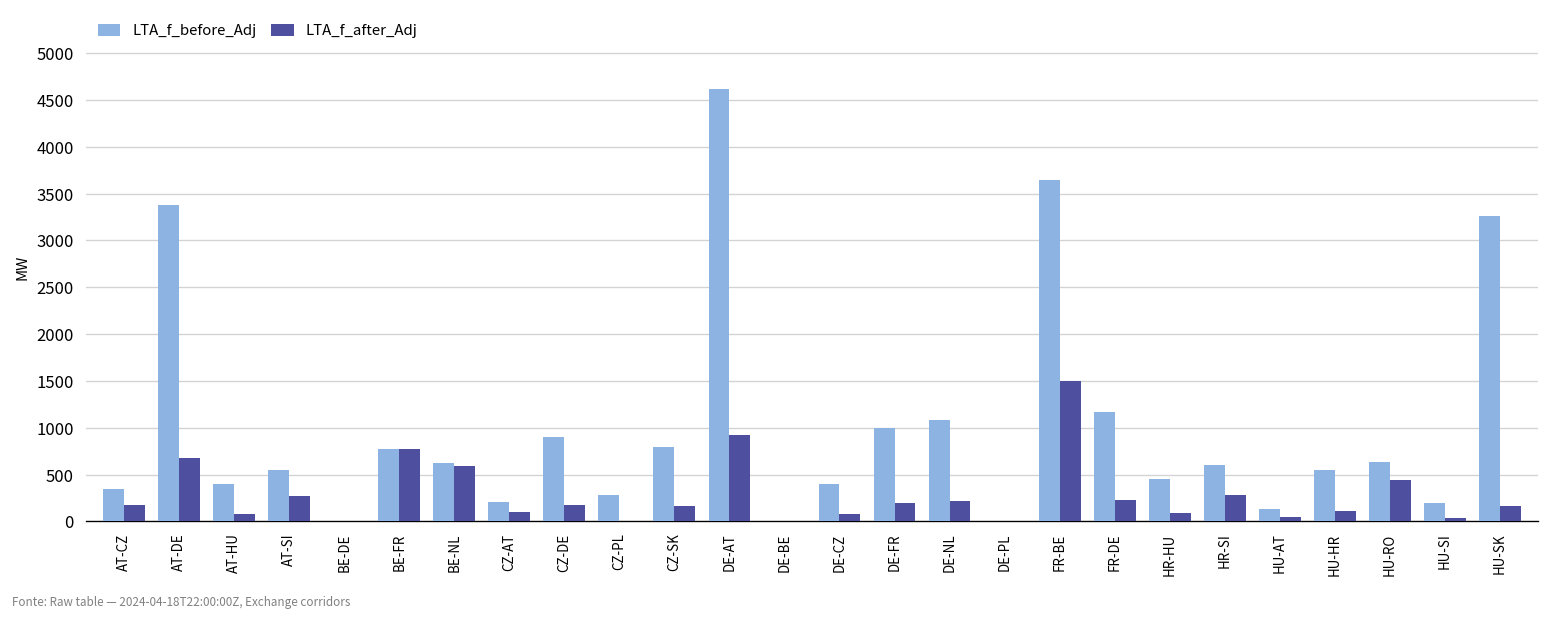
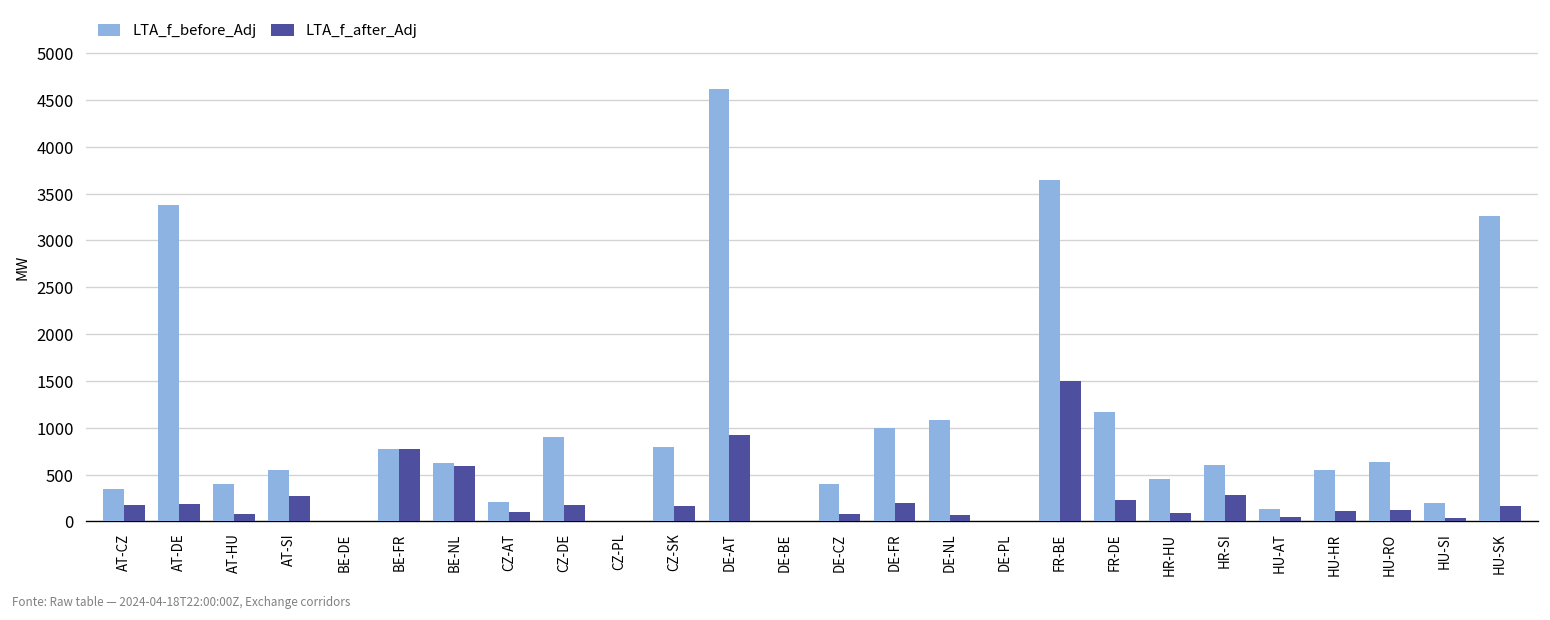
  {
    "LTA_f_before_Adj": {
      "AT-CZ": 400,
      "AT-DE": 3400,
      "AT-HU": 400,
      "AT-SI": 600,
      "BE-DE": 0,
      "BE-FR": 800,
      "BE-NL": 600,
      "CZ-AT": 200,
      "CZ-DE": 900,
-     "CZ-PL": 300,
+     "CZ-PL": 0,
      "CZ-SK": 800,
      "DE-AT": 4600,
      "DE-BE": 0,
      "DE-CZ": 400,
      "DE-FR": 1000,
      "DE-NL": 1100,
      "DE-PL": 0,
      "FR-BE": 3600,
      "FR-DE": 1200,
      "HR-HU": 500,
      "HR-SI": 600,
      "HU-AT": 100,
      "HU-HR": 600,
      "HU-RO": 600,
      "HU-SI": 200,
      "HU-SK": 3300
    },
    "LTA_f_after_Adj": {
      "AT-CZ": 200,
-     "AT-DE": 700,
+     "AT-DE": 200,
      "AT-HU": 100,
      "AT-SI": 300,
      "BE-FR": 800,
      "BE-NL": 600,
      "CZ-AT": 100,
      "CZ-DE": 200,
      "CZ-SK": 200,
      "DE-AT": 900,
      "DE-CZ": 100,
      "DE-FR": 200,
-     "DE-NL": 200,
+     "DE-NL": 100,
      "FR-BE": 1500,
      "FR-DE": 200,
      "HR-HU": 100,
      "HR-SI": 300,
      "HU-AT": 0,
      "HU-HR": 100,
-     "HU-RO": 400,
+     "HU-RO": 100,
      "HU-SI": 0,
      "HU-SK": 200
    }
  }
